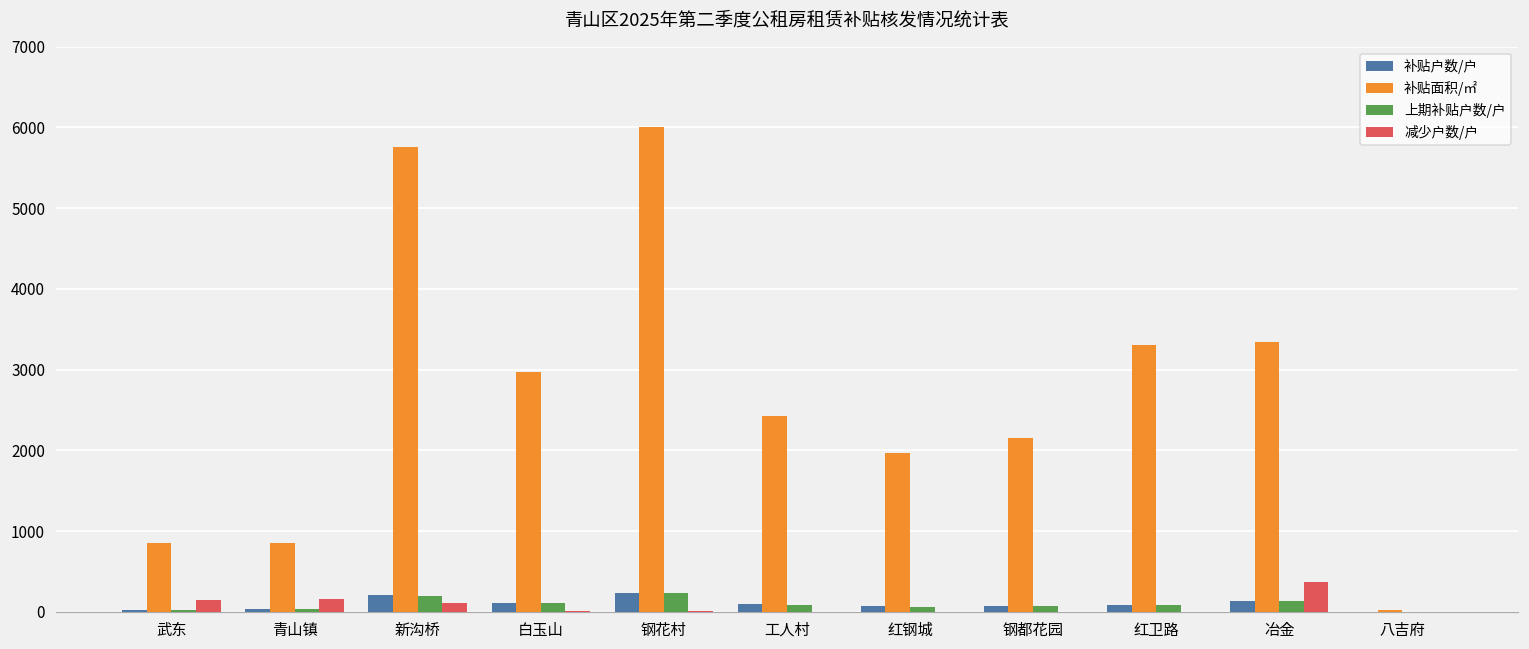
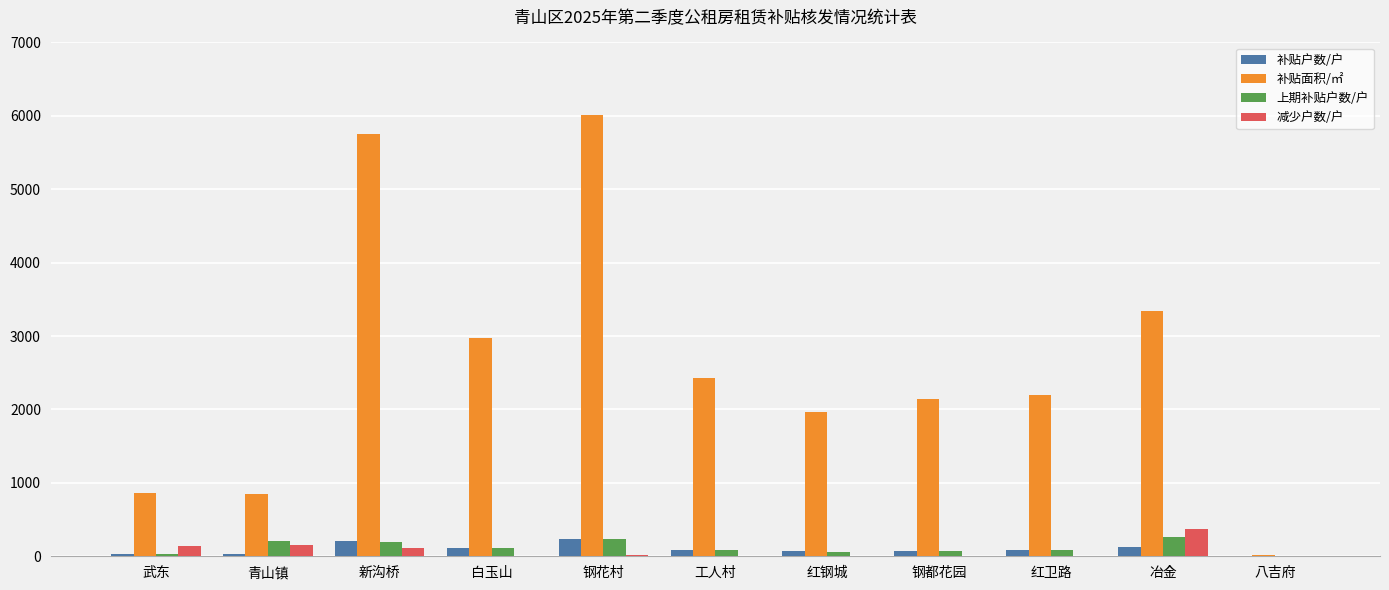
  {
    "补贴户数/户": {
      "新沟桥": 200,
      "白玉山": 100,
      "钢花村": 200,
      "工人村": 100,
      "红钢城": 100,
      "钢都花园": 100,
      "红卫路": 100,
      "冶金": 100
    },
    "补贴面积/㎡": {
      "武东": 900,
      "青山镇": 900,
      "新沟桥": 5800,
      "白玉山": 3000,
      "钢花村": 6000,
      "工人村": 2400,
      "红钢城": 2000,
      "钢都花园": 2100,
-     "红卫路": 3300,
+     "红卫路": 2200,
      "冶金": 3300
    },
    "上期补贴户数/户": {
-     "青山镇": 0,
+     "青山镇": 200,
      "新沟桥": 200,
      "白玉山": 100,
      "钢花村": 200,
      "工人村": 100,
      "红钢城": 100,
      "钢都花园": 100,
      "红卫路": 100,
-     "冶金": 100
+     "冶金": 300
    },
    "减少户数/户": {
      "武东": 100,
      "青山镇": 200,
      "新沟桥": 100,
      "冶金": 400,
      "八吉府": 0
    }
  }
